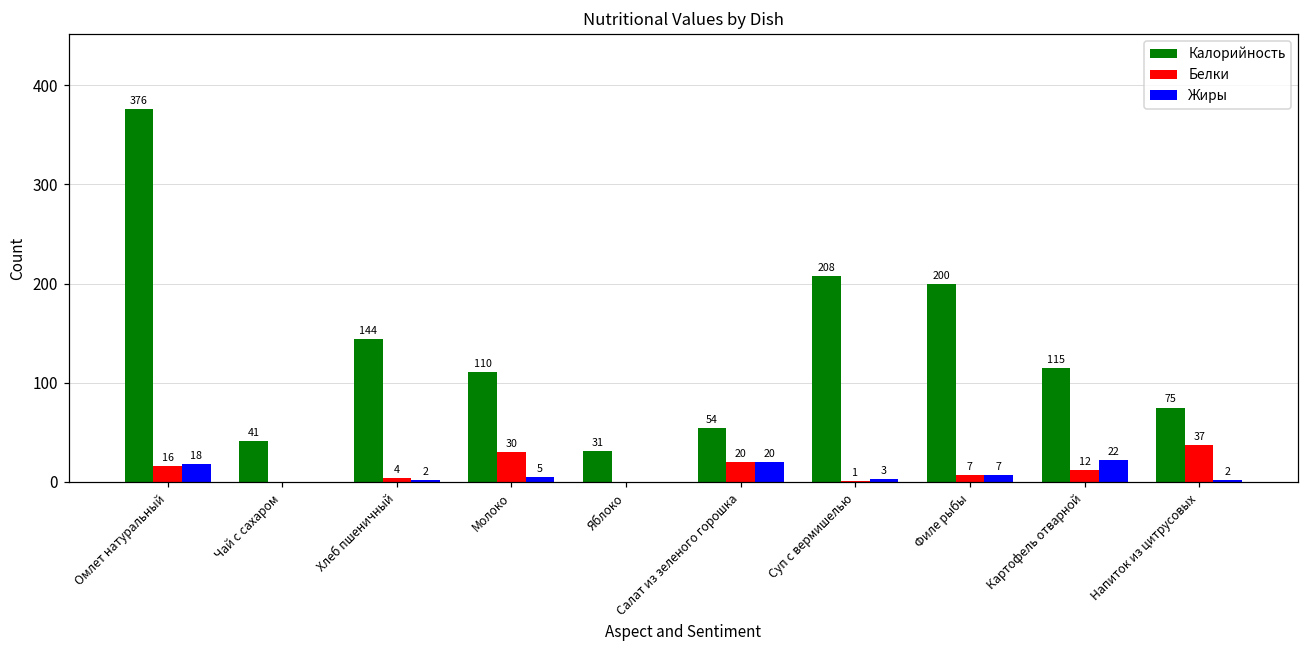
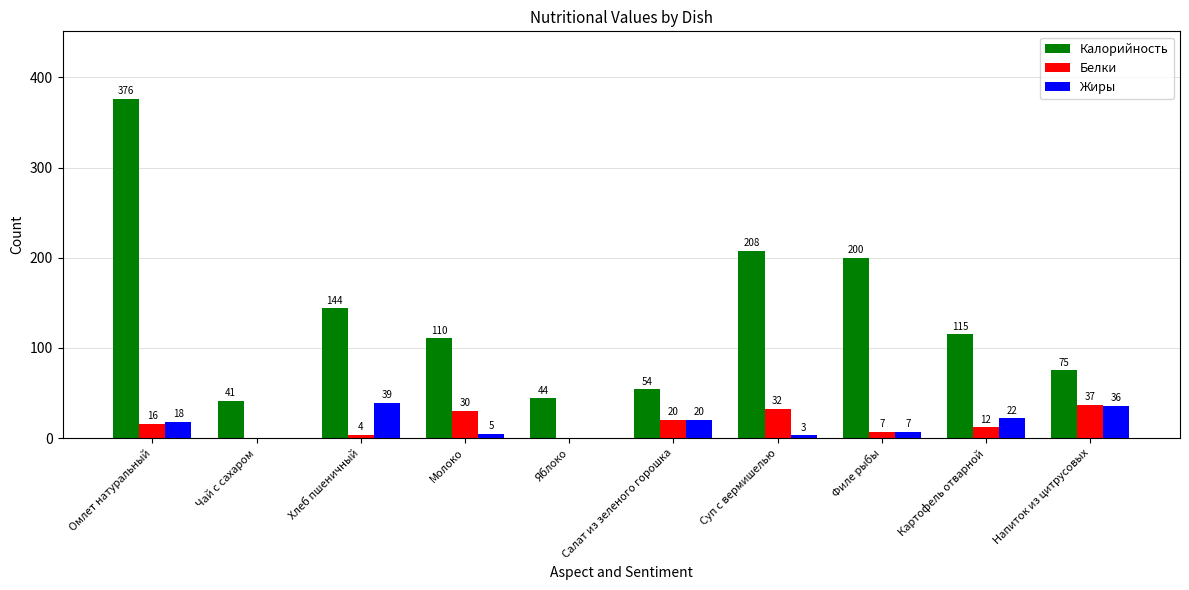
  {
    "Калорийность": {
      "Омлет натуральный": 376,
      "Чай с сахаром": 41,
      "Хлеб пшеничный": 144,
      "Молоко": 110,
-     "Яблоко": 31,
+     "Яблоко": 44,
      "Салат из зеленого горошка": 54,
      "Суп с вермишелью": 208,
      "Филе рыбы": 200,
      "Картофель отварной": 115,
      "Напиток из цитрусовых": 75
    },
    "Белки": {
      "Омлет натуральный": 16,
      "Хлеб пшеничный": 4,
      "Молоко": 30,
      "Салат из зеленого горошка": 20,
-     "Суп с вермишелью": 1,
+     "Суп с вермишелью": 32,
      "Филе рыбы": 7,
      "Картофель отварной": 12,
      "Напиток из цитрусовых": 37
    },
    "Жиры": {
      "Омлет натуральный": 18,
-     "Хлеб пшеничный": 2,
+     "Хлеб пшеничный": 39,
      "Молоко": 5,
      "Салат из зеленого горошка": 20,
      "Суп с вермишелью": 3,
      "Филе рыбы": 7,
      "Картофель отварной": 22,
-     "Напиток из цитрусовых": 2
+     "Напиток из цитрусовых": 36
    }
  }
